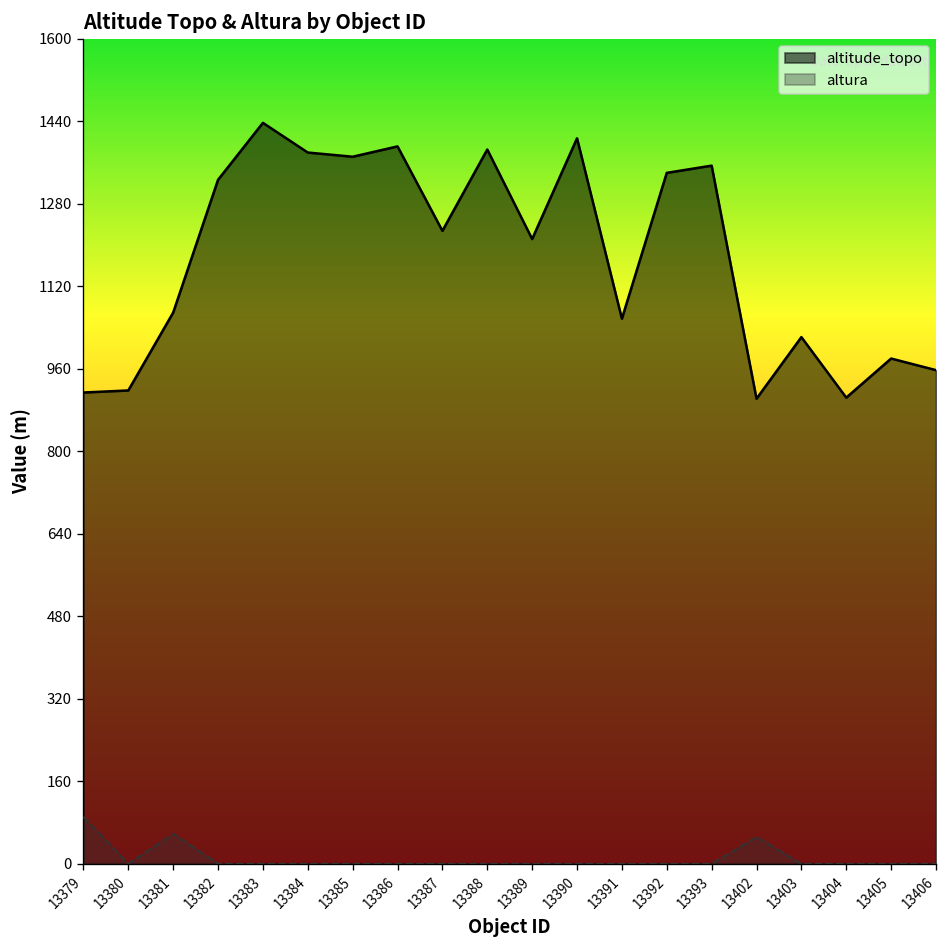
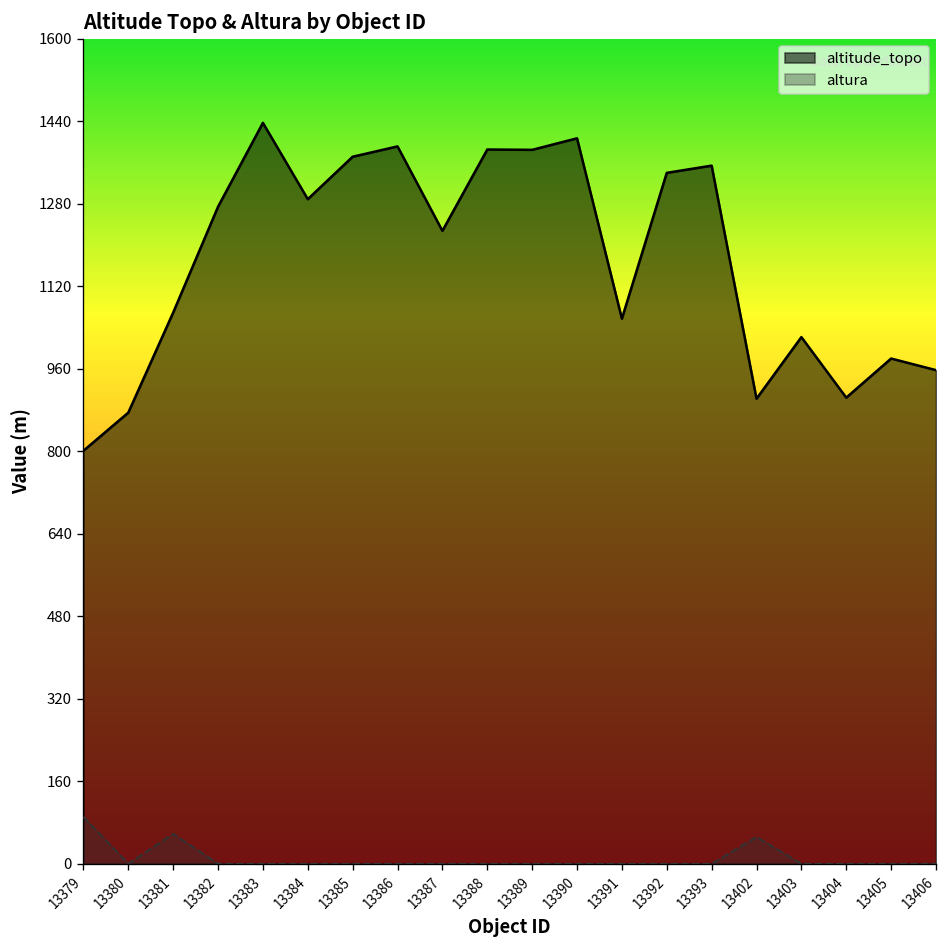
  {
    "altitude_topo": {
-     "13379": 910,
-     "13380": 920,
+     "13379": 800,
+     "13380": 880,
      "13381": 1070,
-     "13382": 1330,
+     "13382": 1270,
      "13383": 1440,
-     "13384": 1380,
+     "13384": 1290,
      "13385": 1370,
      "13386": 1390,
      "13387": 1230,
      "13388": 1390,
-     "13389": 1210,
+     "13389": 1380,
      "13390": 1410,
      "13391": 1060,
      "13392": 1340,
      "13393": 1350,
      "13402": 900,
      "13403": 1020,
      "13404": 900,
      "13405": 980,
      "13406": 960
    },
    "altura": {
      "13379": 90,
      "13380": 0,
      "13381": 60,
      "13382": 0,
      "13383": 0,
      "13384": 0,
      "13385": 0,
      "13386": 0,
      "13387": 0,
      "13388": 0,
      "13389": 0,
      "13390": 0,
      "13391": 0,
      "13392": 0,
      "13393": 0,
      "13402": 50,
      "13403": 0,
      "13404": 0,
      "13405": 0,
      "13406": 0
    }
  }
